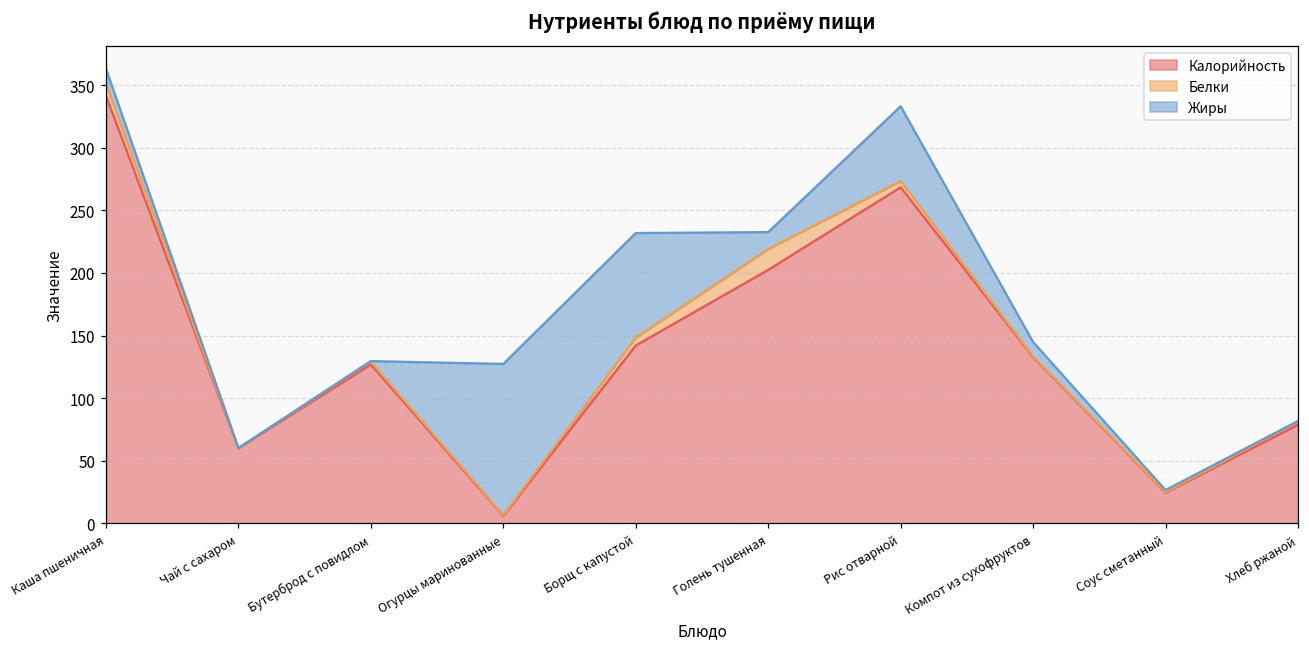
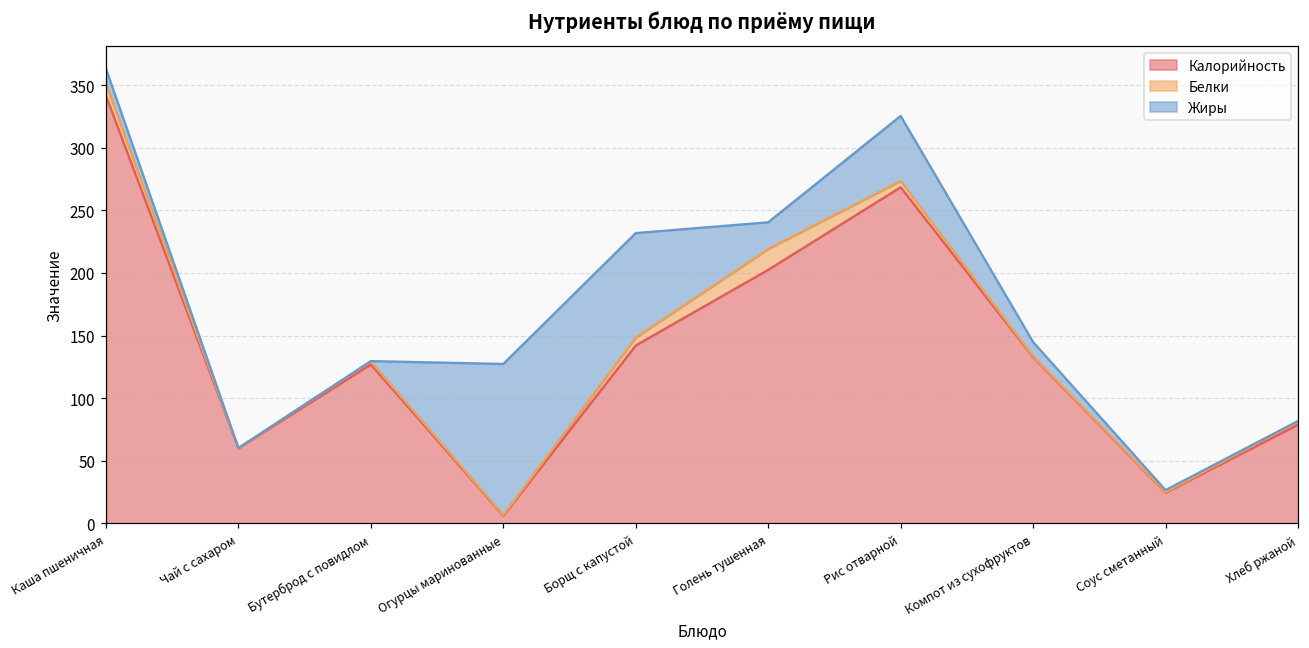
  {
    "Жиры": {
      "Каша пшеничная": 12,
      "Огурцы маринованные": 121,
      "Борщ с капустой": 84,
-     "Голень тушенная": 14,
-     "Рис отварной": 60,
+     "Голень тушенная": 21,
+     "Рис отварной": 52,
      "Компот из сухофруктов": 11
    }
  }
